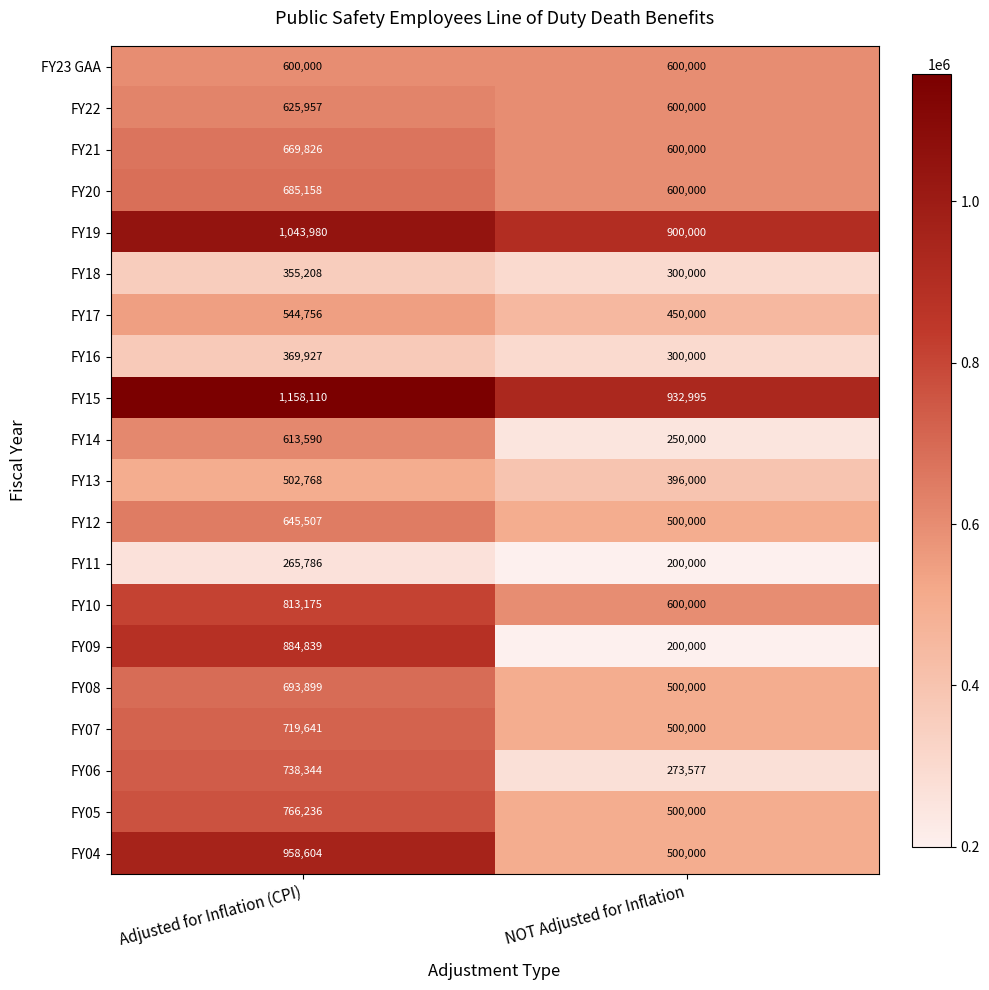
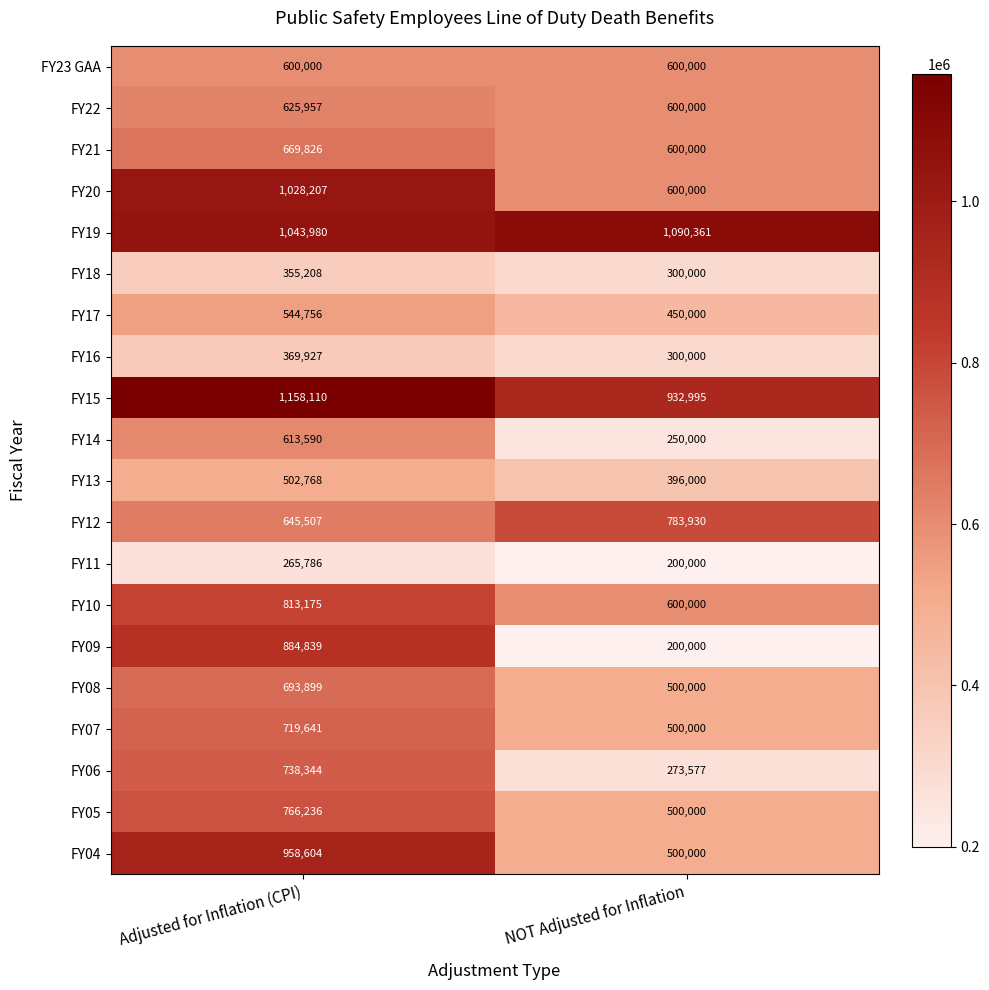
  {
    "FY23 GAA": {
      "Adjusted for Inflation (CPI)": "600,000",
      "NOT Adjusted for Inflation": "600,000"
    },
    "FY22": {
      "Adjusted for Inflation (CPI)": "625,957",
      "NOT Adjusted for Inflation": "600,000"
    },
    "FY21": {
      "Adjusted for Inflation (CPI)": "669,826",
      "NOT Adjusted for Inflation": "600,000"
    },
    "FY20": {
-     "Adjusted for Inflation (CPI)": "685,158",
+     "Adjusted for Inflation (CPI)": "1,028,207",
      "NOT Adjusted for Inflation": "600,000"
    },
    "FY19": {
      "Adjusted for Inflation (CPI)": "1,043,980",
-     "NOT Adjusted for Inflation": "900,000"
+     "NOT Adjusted for Inflation": "1,090,361"
    },
    "FY18": {
      "Adjusted for Inflation (CPI)": "355,208",
      "NOT Adjusted for Inflation": "300,000"
    },
    "FY17": {
      "Adjusted for Inflation (CPI)": "544,756",
      "NOT Adjusted for Inflation": "450,000"
    },
    "FY16": {
      "Adjusted for Inflation (CPI)": "369,927",
      "NOT Adjusted for Inflation": "300,000"
    },
    "FY15": {
      "Adjusted for Inflation (CPI)": "1,158,110",
      "NOT Adjusted for Inflation": "932,995"
    },
    "FY14": {
      "Adjusted for Inflation (CPI)": "613,590",
      "NOT Adjusted for Inflation": "250,000"
    },
    "FY13": {
      "Adjusted for Inflation (CPI)": "502,768",
      "NOT Adjusted for Inflation": "396,000"
    },
    "FY12": {
      "Adjusted for Inflation (CPI)": "645,507",
-     "NOT Adjusted for Inflation": "500,000"
+     "NOT Adjusted for Inflation": "783,930"
    },
    "FY11": {
      "Adjusted for Inflation (CPI)": "265,786",
      "NOT Adjusted for Inflation": "200,000"
    },
    "FY10": {
      "Adjusted for Inflation (CPI)": "813,175",
      "NOT Adjusted for Inflation": "600,000"
    },
    "FY09": {
      "Adjusted for Inflation (CPI)": "884,839",
      "NOT Adjusted for Inflation": "200,000"
    },
    "FY08": {
      "Adjusted for Inflation (CPI)": "693,899",
      "NOT Adjusted for Inflation": "500,000"
    },
    "FY07": {
      "Adjusted for Inflation (CPI)": "719,641",
      "NOT Adjusted for Inflation": "500,000"
    },
    "FY06": {
      "Adjusted for Inflation (CPI)": "738,344",
      "NOT Adjusted for Inflation": "273,577"
    },
    "FY05": {
      "Adjusted for Inflation (CPI)": "766,236",
      "NOT Adjusted for Inflation": "500,000"
    },
    "FY04": {
      "Adjusted for Inflation (CPI)": "958,604",
      "NOT Adjusted for Inflation": "500,000"
    }
  }
